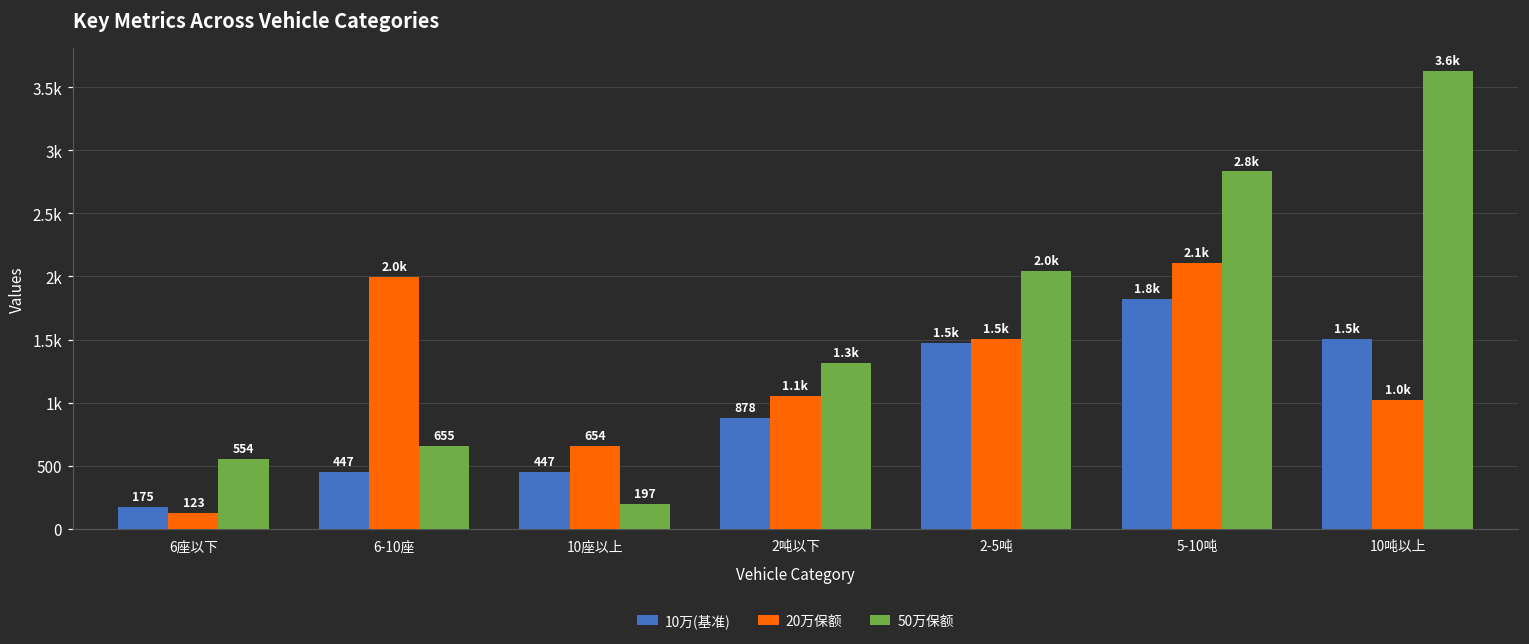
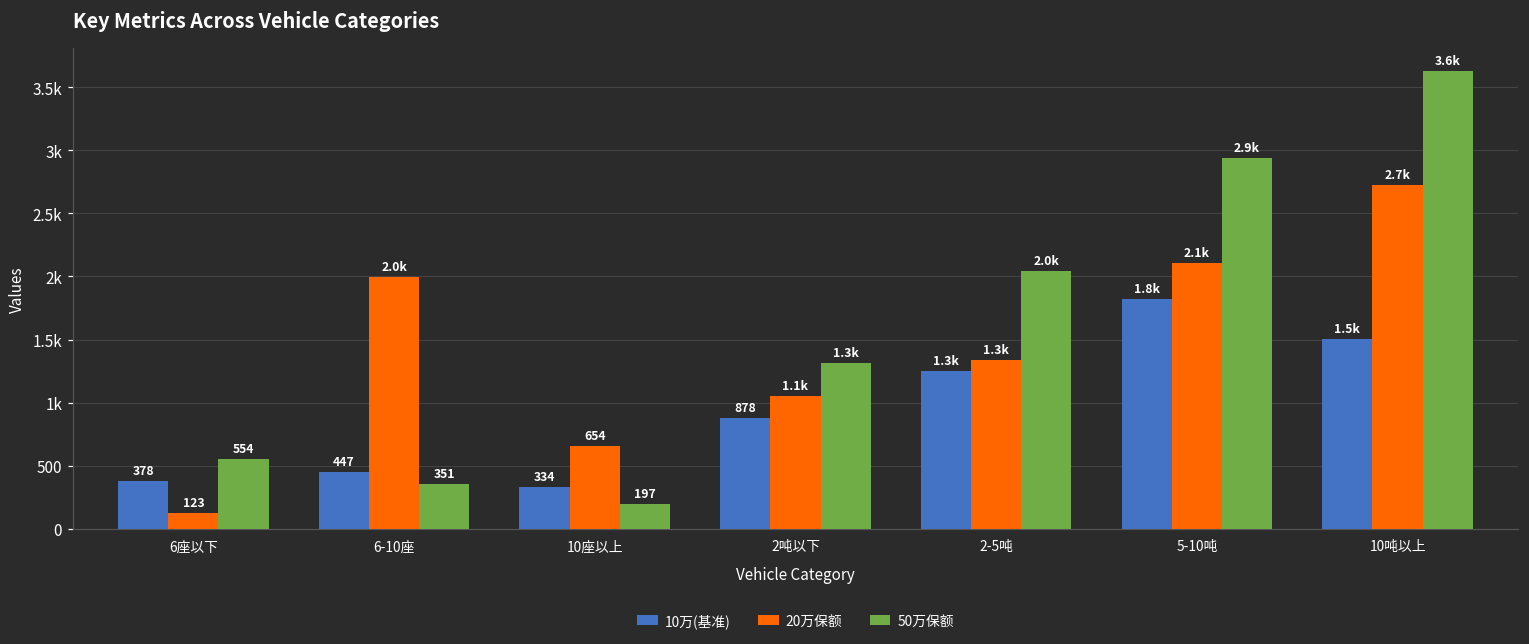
  {
    "10万(基准)": {
-     "6座以下": "175",
+     "6座以下": "378",
      "6-10座": "447",
-     "10座以上": "447",
+     "10座以上": "334",
      "2吨以下": "878",
-     "2-5吨": "1.5k",
+     "2-5吨": "1.3k",
      "5-10吨": "1.8k",
      "10吨以上": "1.5k"
    },
    "20万保额": {
      "6座以下": "123",
      "6-10座": "2.0k",
      "10座以上": "654",
      "2吨以下": "1.1k",
-     "2-5吨": "1.5k",
+     "2-5吨": "1.3k",
      "5-10吨": "2.1k",
-     "10吨以上": "1.0k"
+     "10吨以上": "2.7k"
    },
    "50万保额": {
      "6座以下": "554",
-     "6-10座": "655",
+     "6-10座": "351",
      "10座以上": "197",
      "2吨以下": "1.3k",
      "2-5吨": "2.0k",
-     "5-10吨": "2.8k",
+     "5-10吨": "2.9k",
      "10吨以上": "3.6k"
    }
  }
